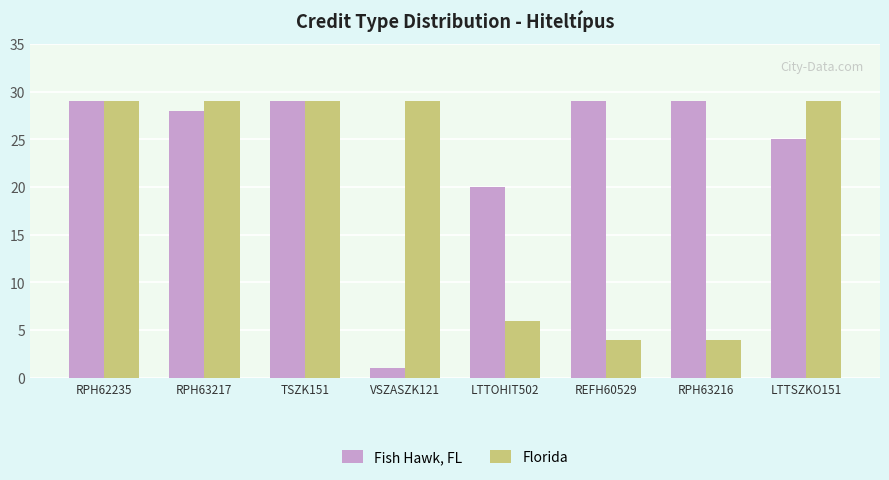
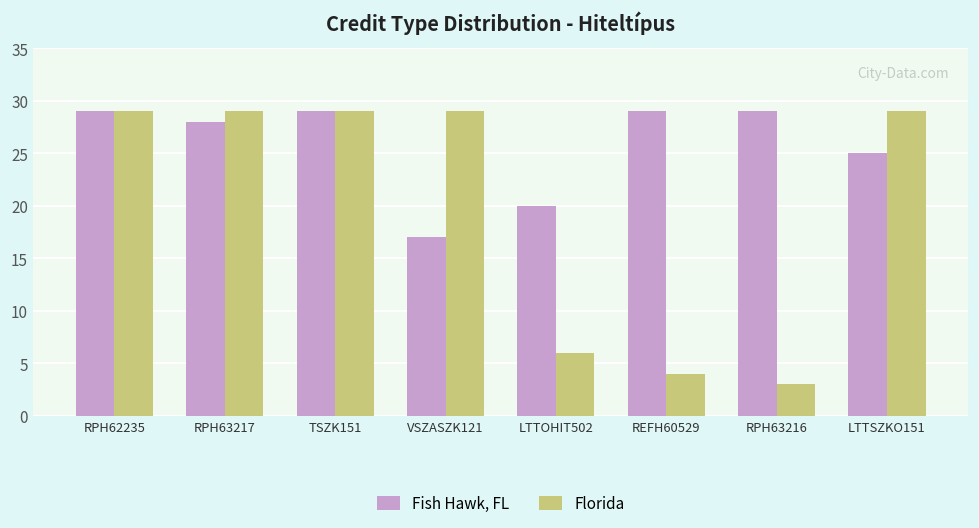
  {
    "Fish Hawk, FL": {
      "RPH62235": 29,
      "RPH63217": 28,
      "TSZK151": 29,
-     "VSZASZK121": 1,
+     "VSZASZK121": 17,
      "LTTOHIT502": 20,
      "REFH60529": 29,
      "RPH63216": 29,
      "LTTSZKO151": 25
    },
    "Florida": {
      "RPH62235": 29,
      "RPH63217": 29,
      "TSZK151": 29,
      "VSZASZK121": 29,
      "LTTOHIT502": 6,
      "REFH60529": 4,
-     "RPH63216": 4,
+     "RPH63216": 3,
      "LTTSZKO151": 29
    }
  }
